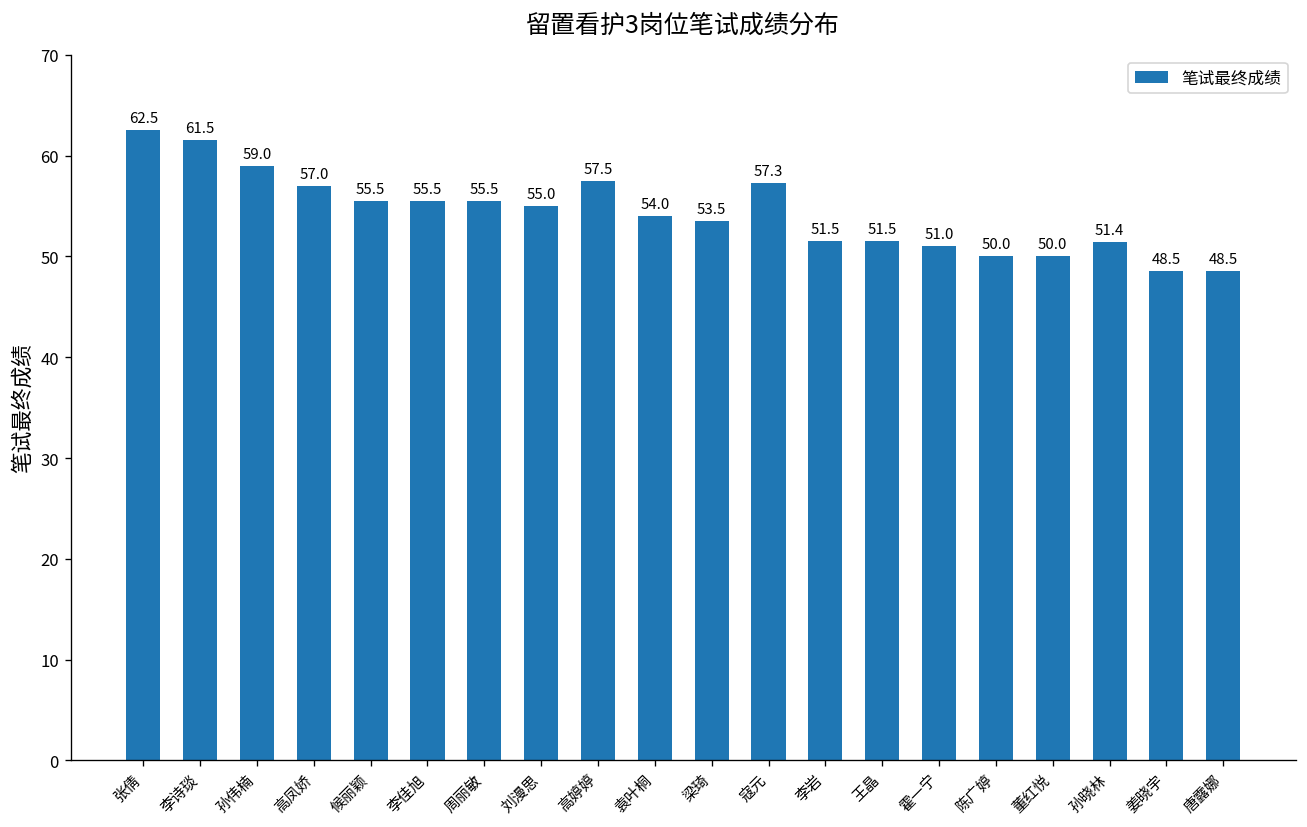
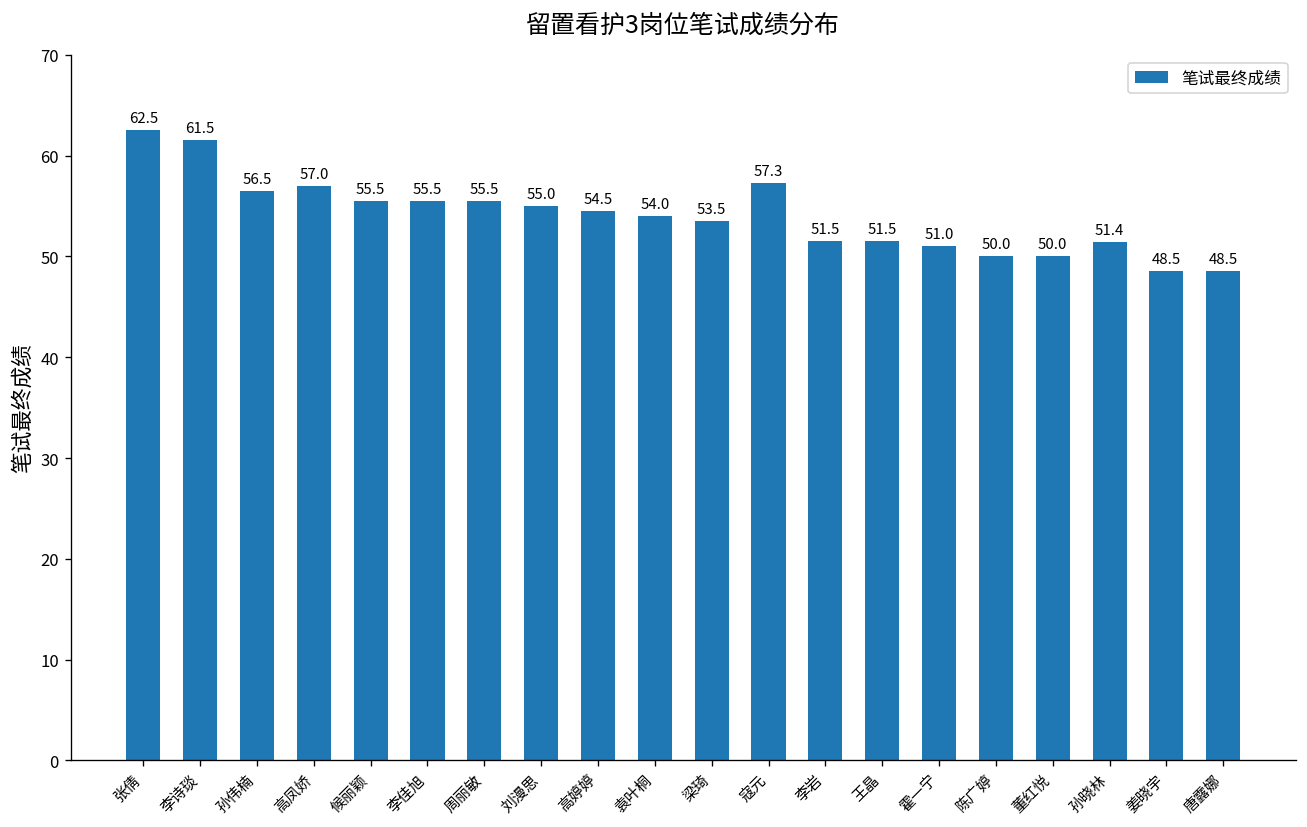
  {
    "张倩": 62.5,
    "李诗琰": 61.5,
-   "孙伟楠": 59.0,
+   "孙伟楠": 56.5,
    "高凤娇": 57.0,
    "候丽颖": 55.5,
    "李佳旭": 55.5,
    "周丽敏": 55.5,
    "刘漫思": 55.0,
-   "高婷婷": 57.5,
+   "高婷婷": 54.5,
    "袁叶桐": 54.0,
    "梁琦": 53.5,
    "寇元": 57.3,
    "李岩": 51.5,
    "王晶": 51.5,
    "霍一宁": 51.0,
    "陈广婷": 50.0,
    "董红悦": 50.0,
    "孙晓林": 51.4,
    "姜晓宇": 48.5,
    "唐露娜": 48.5
  }
